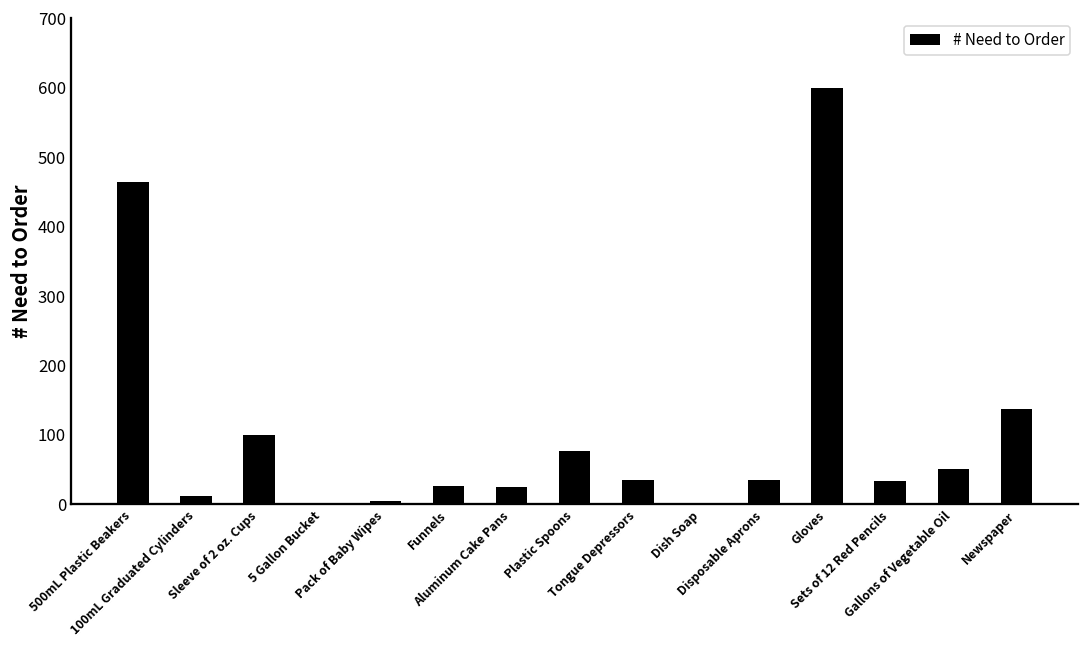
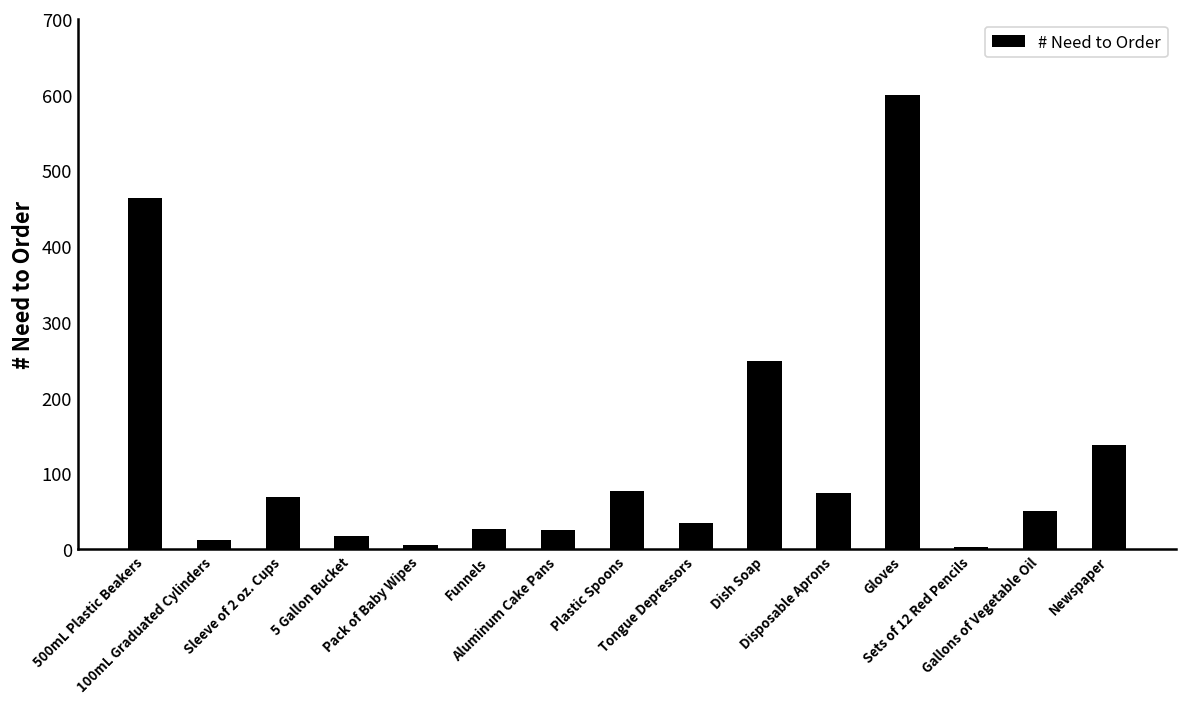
  {
    "500mL Plastic Beakers": 460,
    "100mL Graduated Cylinders": 10,
-   "Sleeve of 2 oz. Cups": 100,
-   "5 Gallon Bucket": 0,
+   "Sleeve of 2 oz. Cups": 70,
+   "5 Gallon Bucket": 20,
    "Pack of Baby Wipes": 10,
    "Funnels": 30,
    "Aluminum Cake Pans": 30,
    "Plastic Spoons": 80,
    "Tongue Depressors": 40,
-   "Dish Soap": 0,
-   "Disposable Aprons": 40,
+   "Dish Soap": 250,
+   "Disposable Aprons": 70,
    "Gloves": 600,
-   "Sets of 12 Red Pencils": 30,
+   "Sets of 12 Red Pencils": 0,
    "Gallons of Vegetable Oil": 50,
    "Newspaper": 140
  }
